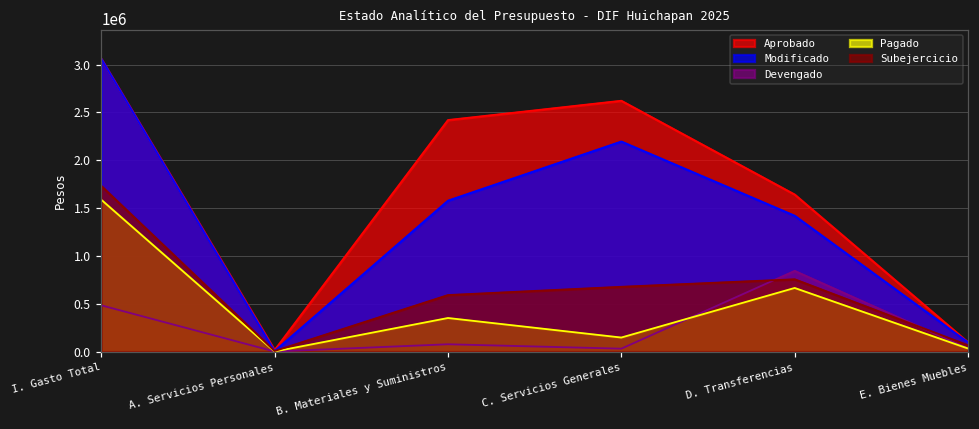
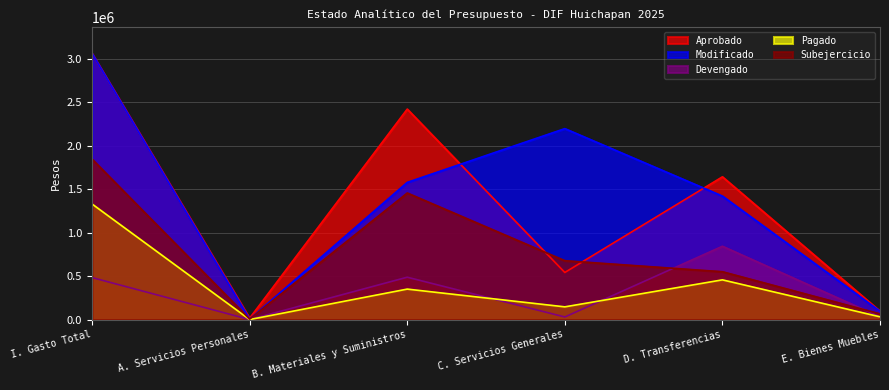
  {
    "Aprobado": {
      "B. Materiales y Suministros": 2400000,
-     "C. Servicios Generales": 2600000,
+     "C. Servicios Generales": 500000,
      "D. Transferencias": 1600000
    },
    "Modificado": {
      "B. Materiales y Suministros": 1600000,
      "C. Servicios Generales": 2200000,
      "D. Transferencias": 1400000
    },
    "Devengado": {
      "I. Gasto Total": 500000,
-     "B. Materiales y Suministros": 100000,
+     "B. Materiales y Suministros": 500000,
      "C. Servicios Generales": 0,
      "D. Transferencias": 800000
    },
    "Pagado": {
-     "I. Gasto Total": 1600000,
+     "I. Gasto Total": 1300000,
      "B. Materiales y Suministros": 400000,
      "C. Servicios Generales": 100000,
-     "D. Transferencias": 700000
+     "D. Transferencias": 500000
    },
    "Subejercicio": {
-     "I. Gasto Total": 1700000,
-     "B. Materiales y Suministros": 600000,
+     "I. Gasto Total": 1800000,
+     "B. Materiales y Suministros": 1500000,
      "C. Servicios Generales": 700000,
-     "D. Transferencias": 800000,
+     "D. Transferencias": 600000,
      "E. Bienes Muebles": 100000
    }
  }
